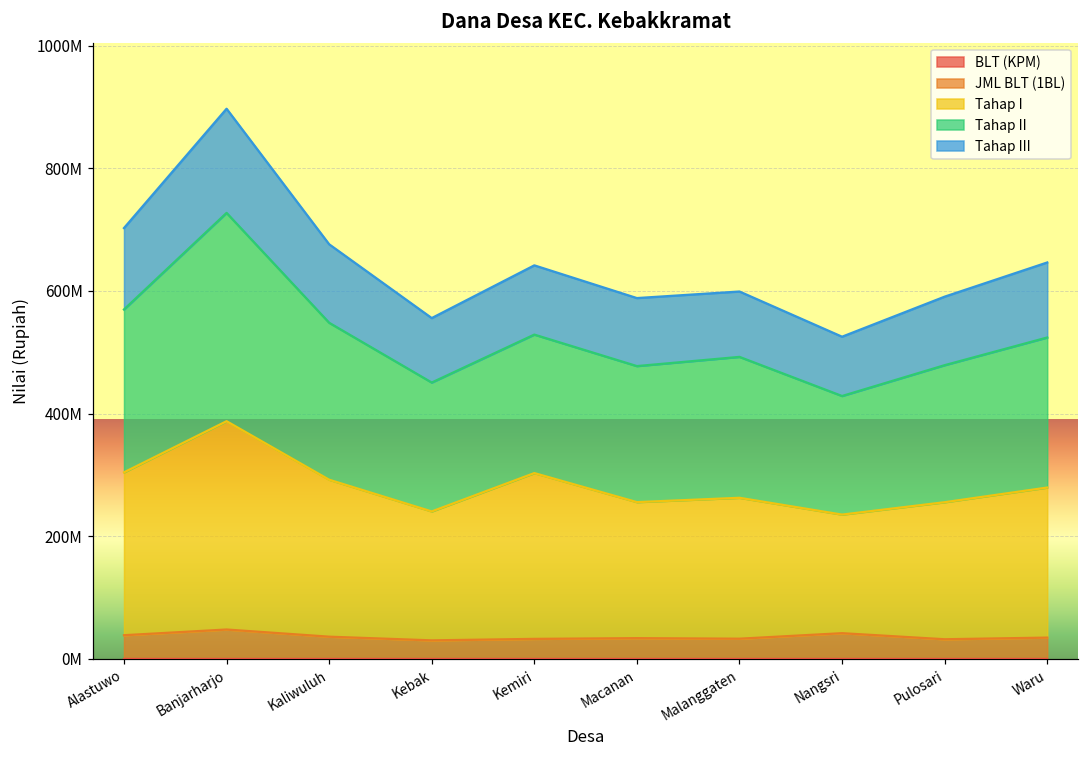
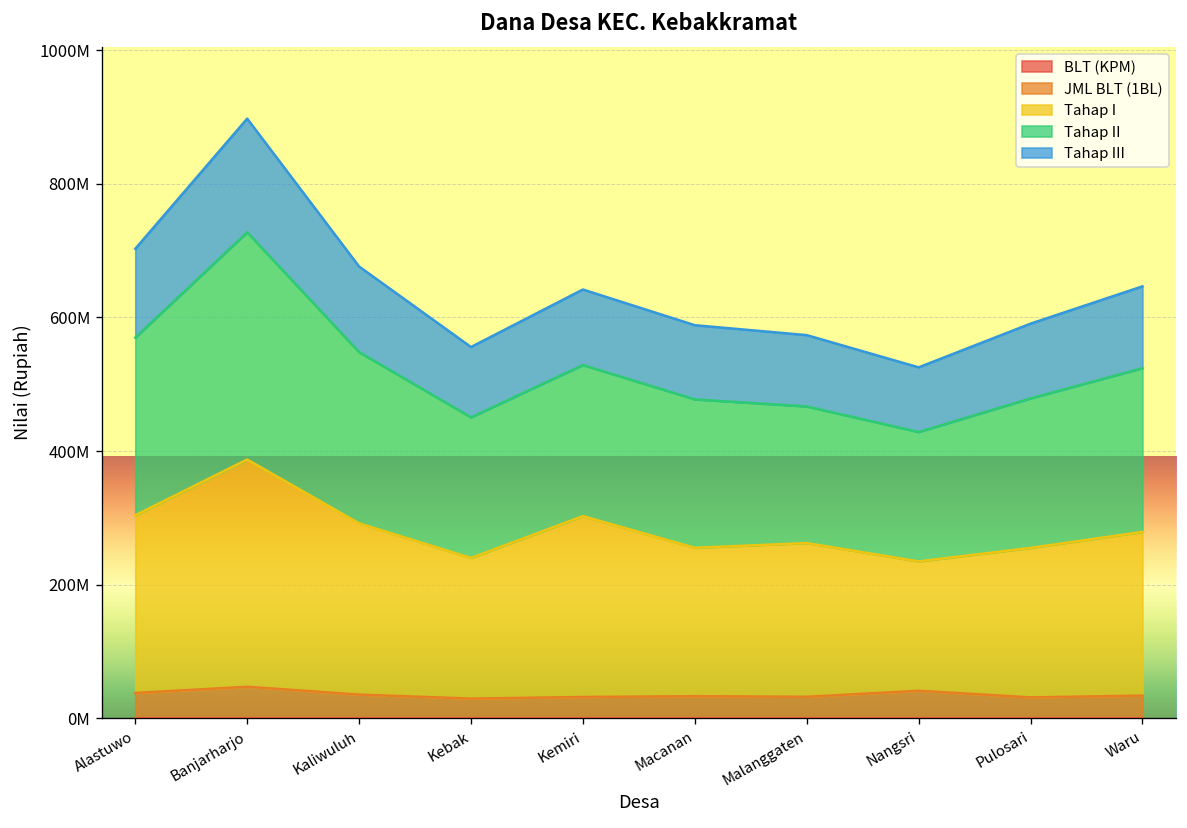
  {
    "Tahap I": {
      "Alastuwo": 270000000,
      "Banjarharjo": 340000000,
      "Kaliwuluh": 260000000,
      "Kebak": 210000000,
      "Kemiri": 270000000,
      "Macanan": 220000000,
      "Malanggaten": 230000000,
      "Nangsri": 190000000,
      "Pulosari": 220000000,
      "Waru": 240000000
    },
    "Tahap II": {
      "Alastuwo": 270000000,
      "Banjarharjo": 340000000,
      "Kaliwuluh": 260000000,
      "Kebak": 210000000,
      "Kemiri": 230000000,
      "Macanan": 220000000,
-     "Malanggaten": 230000000,
+     "Malanggaten": 200000000,
      "Nangsri": 190000000,
      "Pulosari": 220000000,
      "Waru": 240000000
    },
    "Tahap III": {
      "Alastuwo": 130000000,
      "Banjarharjo": 170000000,
      "Kaliwuluh": 130000000,
      "Kebak": 110000000,
      "Kemiri": 110000000,
      "Macanan": 110000000,
      "Malanggaten": 110000000,
      "Nangsri": 100000000,
      "Pulosari": 110000000,
      "Waru": 120000000
    }
  }
